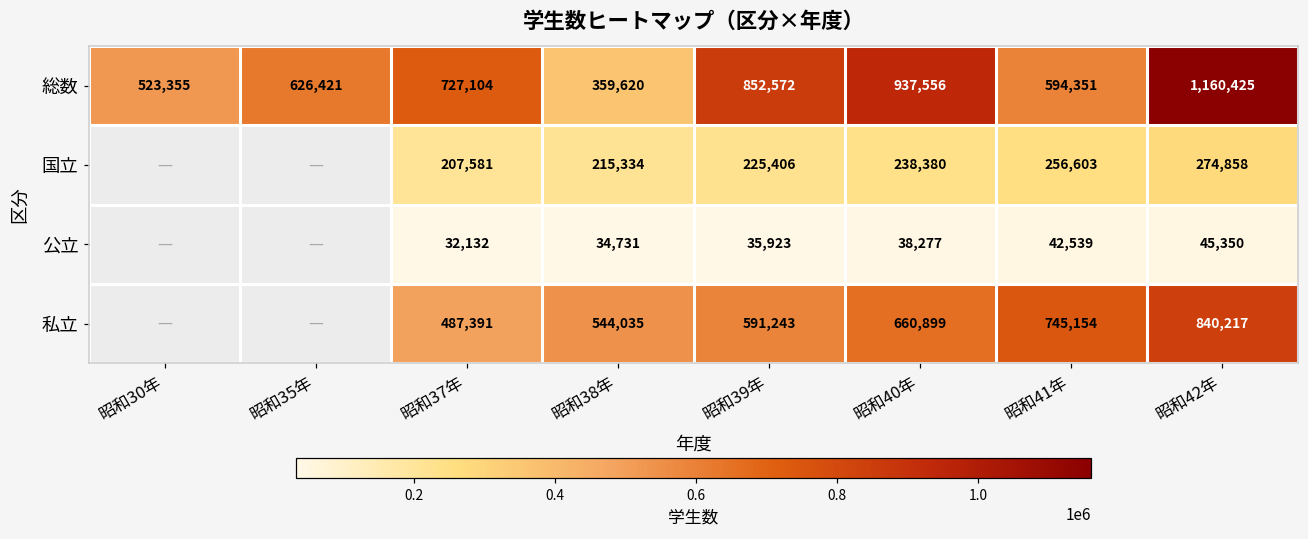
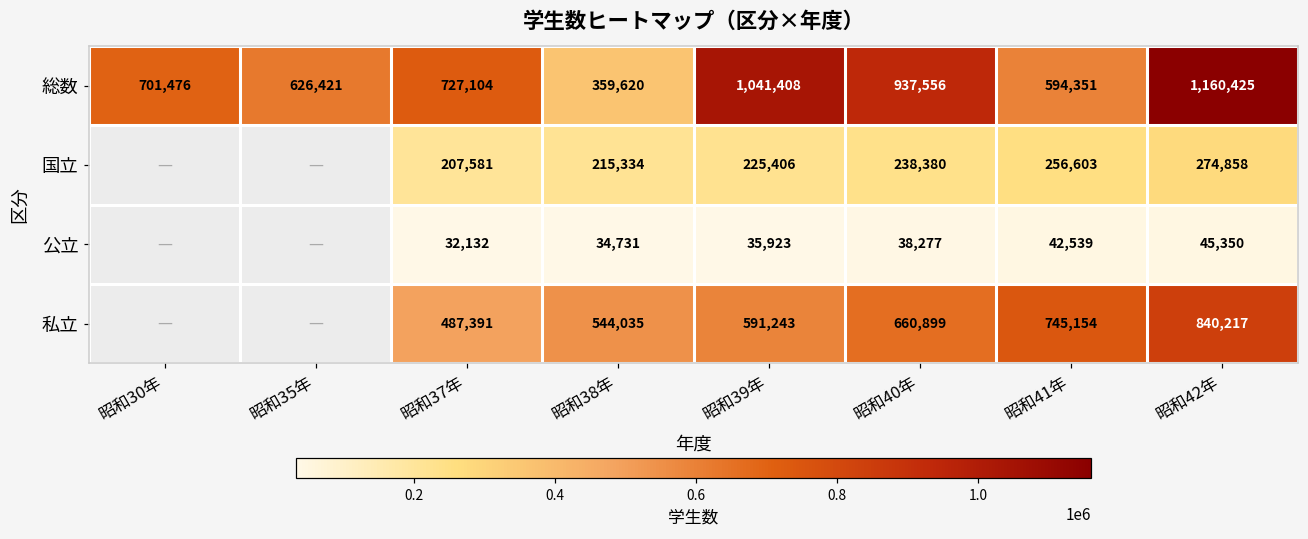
  {
    "総数": {
-     "昭和30年": "523,355",
+     "昭和30年": "701,476",
      "昭和35年": "626,421",
      "昭和37年": "727,104",
      "昭和38年": "359,620",
-     "昭和39年": "852,572",
+     "昭和39年": "1,041,408",
      "昭和40年": "937,556",
      "昭和41年": "594,351",
      "昭和42年": "1,160,425"
    },
    "国立": {
      "昭和37年": "207,581",
      "昭和38年": "215,334",
      "昭和39年": "225,406",
      "昭和40年": "238,380",
      "昭和41年": "256,603",
      "昭和42年": "274,858"
    },
    "公立": {
      "昭和37年": "32,132",
      "昭和38年": "34,731",
      "昭和39年": "35,923",
      "昭和40年": "38,277",
      "昭和41年": "42,539",
      "昭和42年": "45,350"
    },
    "私立": {
      "昭和37年": "487,391",
      "昭和38年": "544,035",
      "昭和39年": "591,243",
      "昭和40年": "660,899",
      "昭和41年": "745,154",
      "昭和42年": "840,217"
    }
  }
